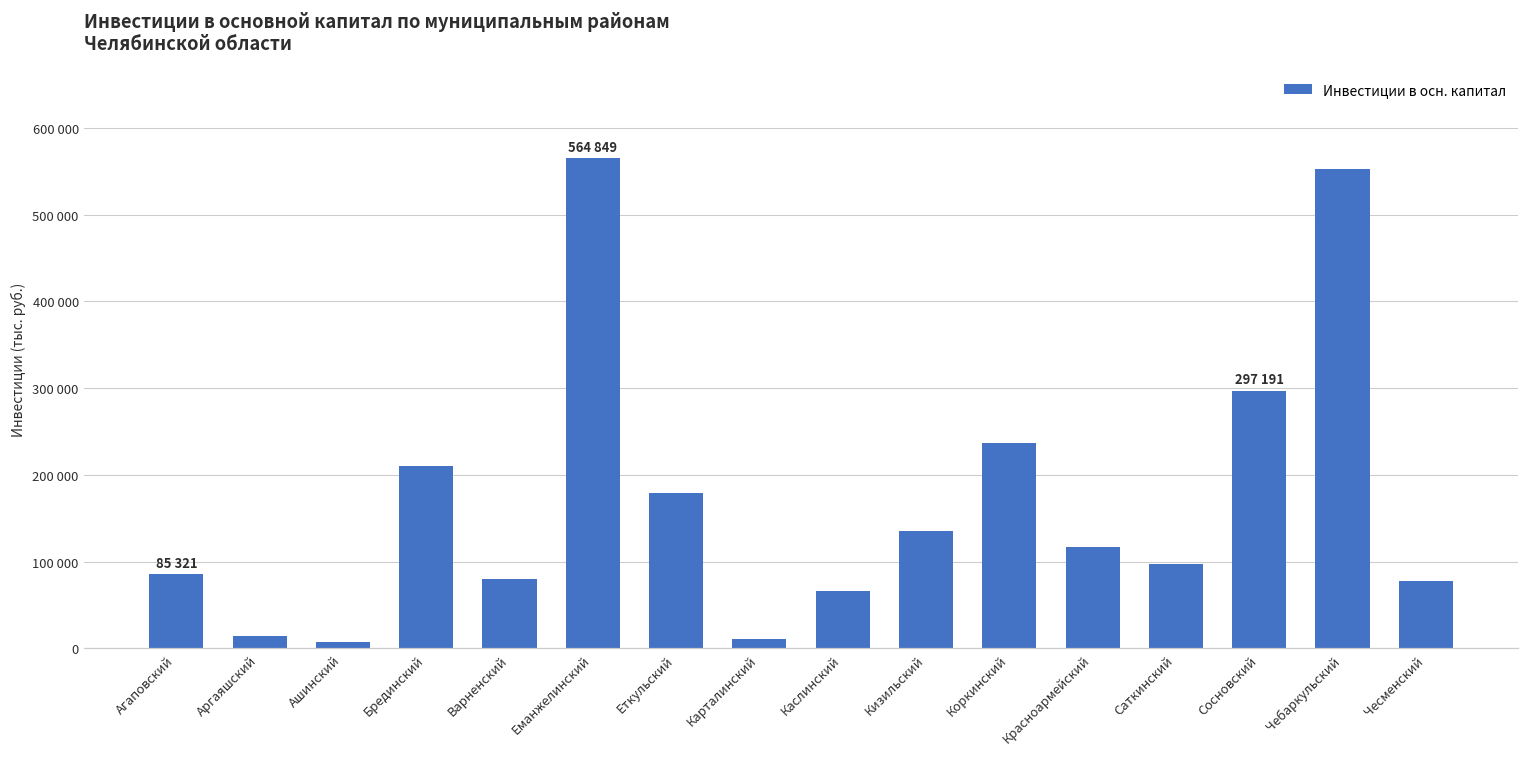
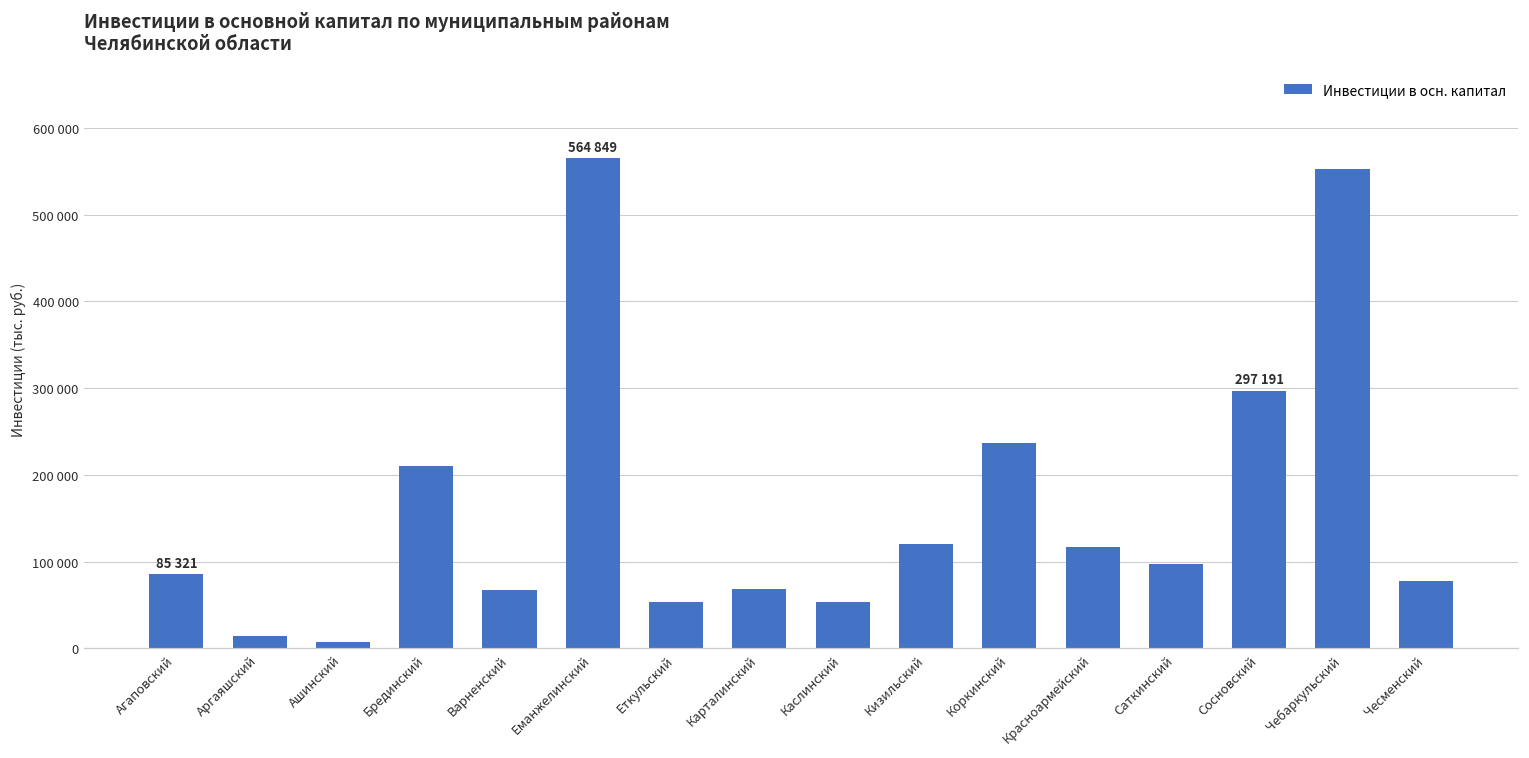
  {
    "Аргаяшский": 10000,
    "Ашинский": 10000,
    "Брединский": 210000,
-   "Варненский": 80000,
-   "Еткульский": 180000,
-   "Карталинский": 10000,
-   "Каслинский": 70000,
-   "Кизильский": 140000,
+   "Варненский": 70000,
+   "Еткульский": 50000,
+   "Карталинский": 70000,
+   "Каслинский": 50000,
+   "Кизильский": 120000,
    "Коркинский": 240000,
    "Красноармейский": 120000,
    "Саткинский": 100000,
    "Чебаркульский": 550000,
    "Чесменский": 80000
  }
